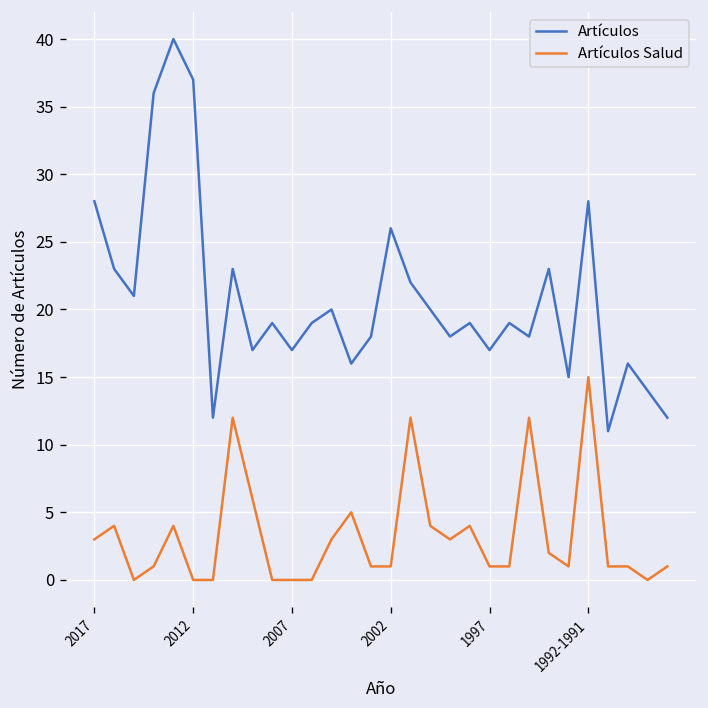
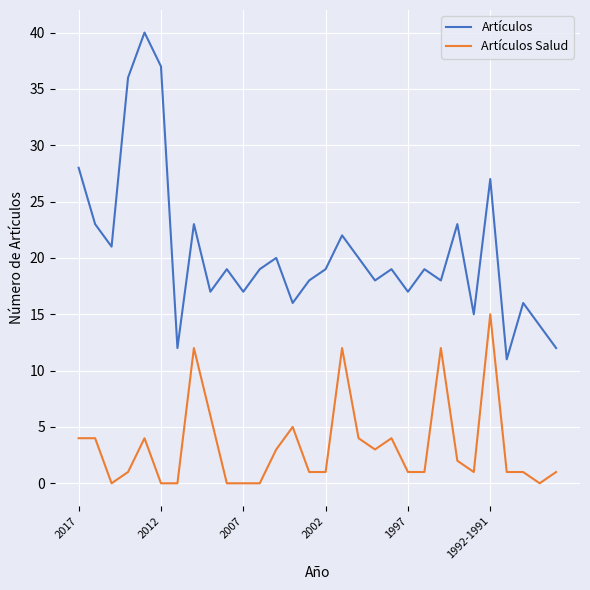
  {
    "Artículos": {
      "2017": 28,
      "2012": 37,
      "2007": 17,
-     "2002": 26,
+     "2002": 19,
      "1997": 17,
-     "1992-1991": 28
+     "1992-1991": 27
    },
    "Artículos Salud": {
-     "2017": 3,
+     "2017": 4,
      "2012": 0,
      "2007": 0,
      "2002": 1,
      "1997": 1,
      "1992-1991": 15
    }
  }
